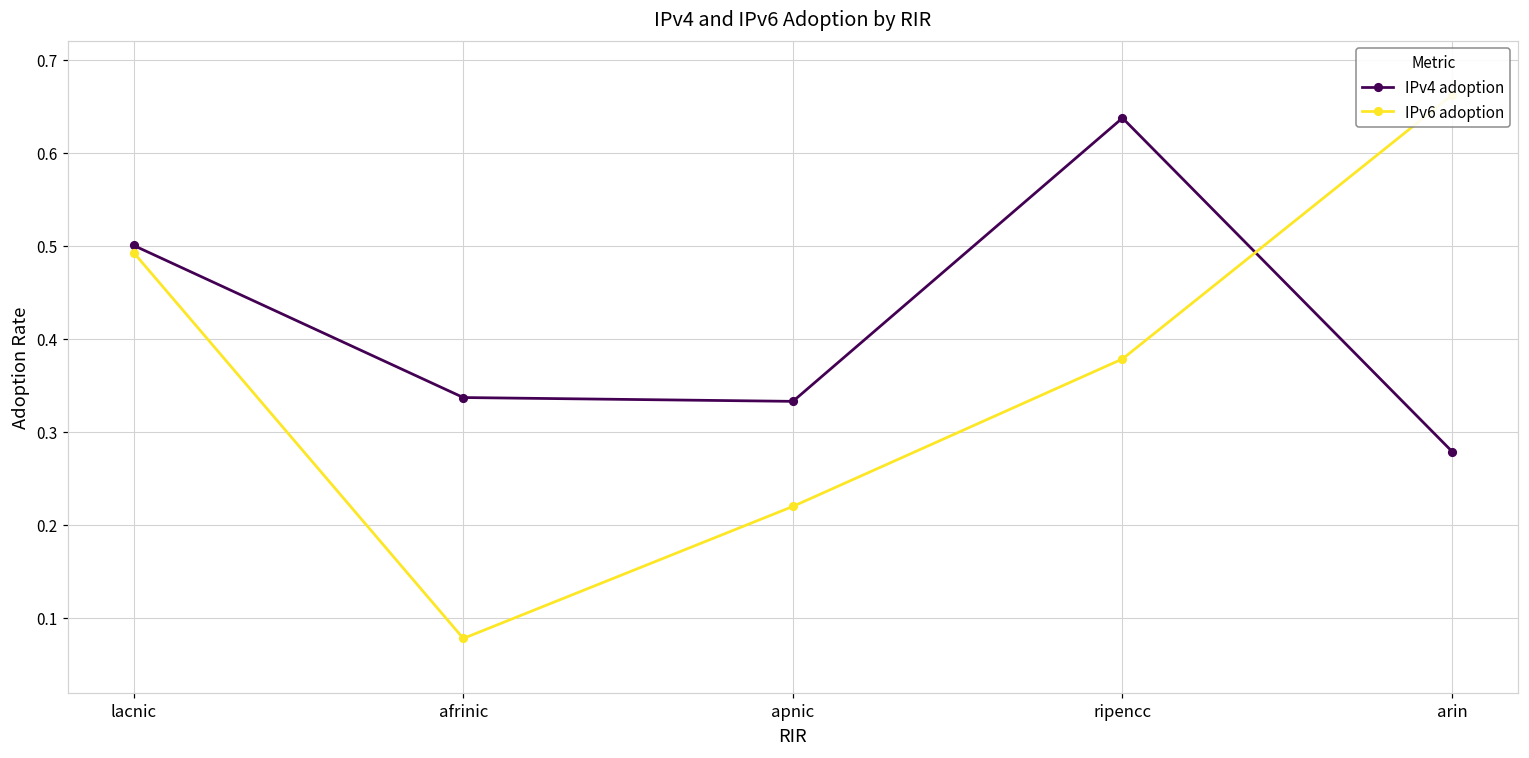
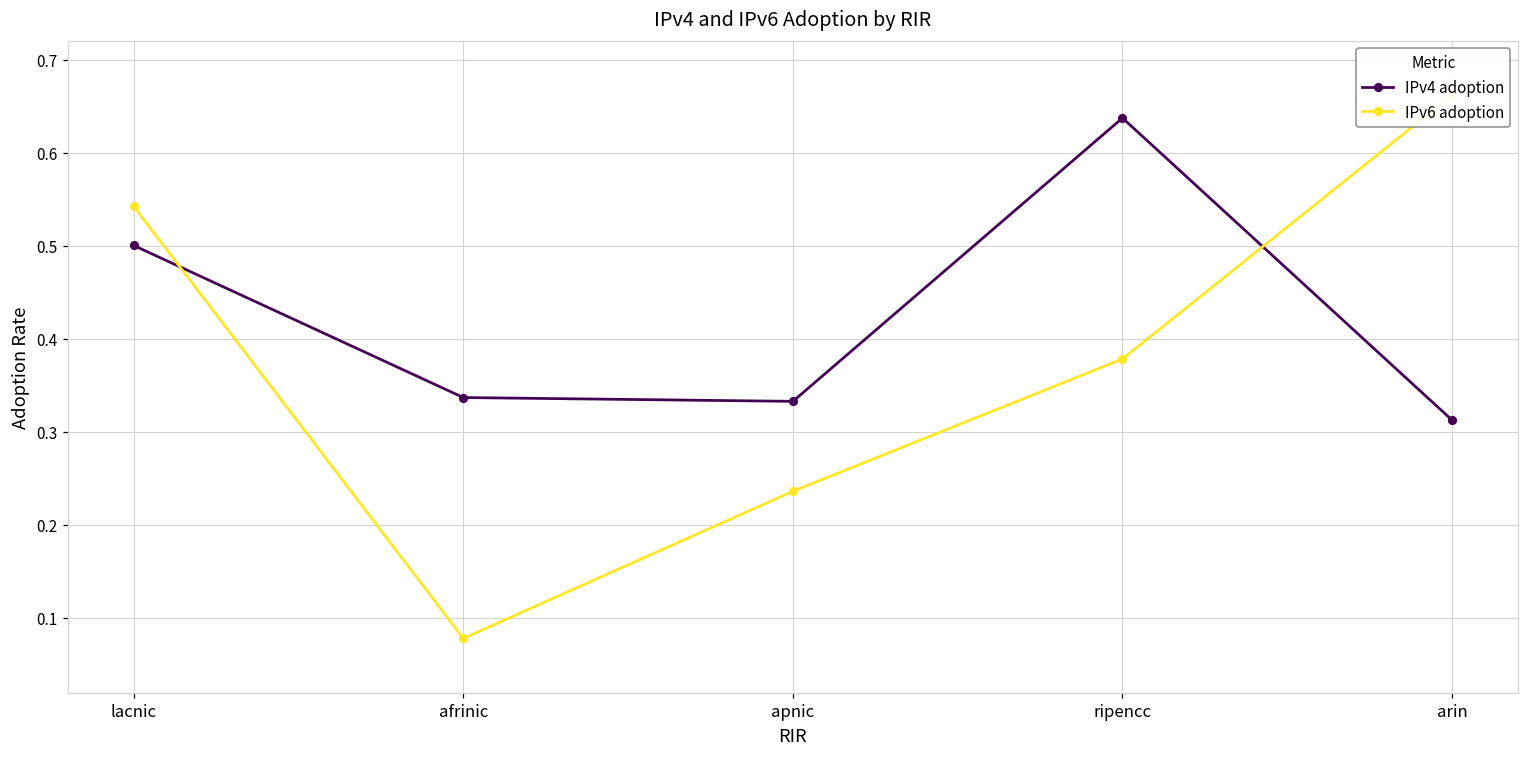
  {
    "IPv4 adoption": {
      "lacnic": 0.50,
      "afrinic": 0.34,
      "apnic": 0.33,
      "ripencc": 0.64,
-     "arin": 0.28
+     "arin": 0.31
    },
    "IPv6 adoption": {
-     "lacnic": 0.49,
+     "lacnic": 0.54,
      "afrinic": 0.08,
-     "apnic": 0.22,
+     "apnic": 0.24,
      "ripencc": 0.38
    }
  }
